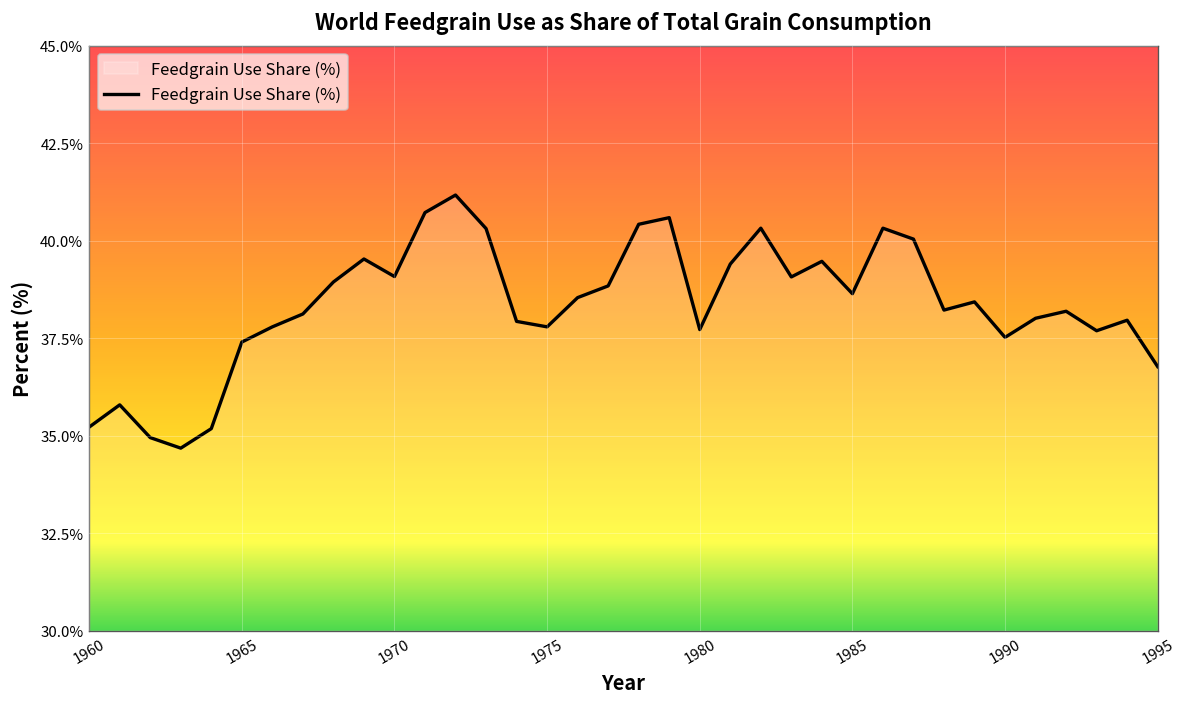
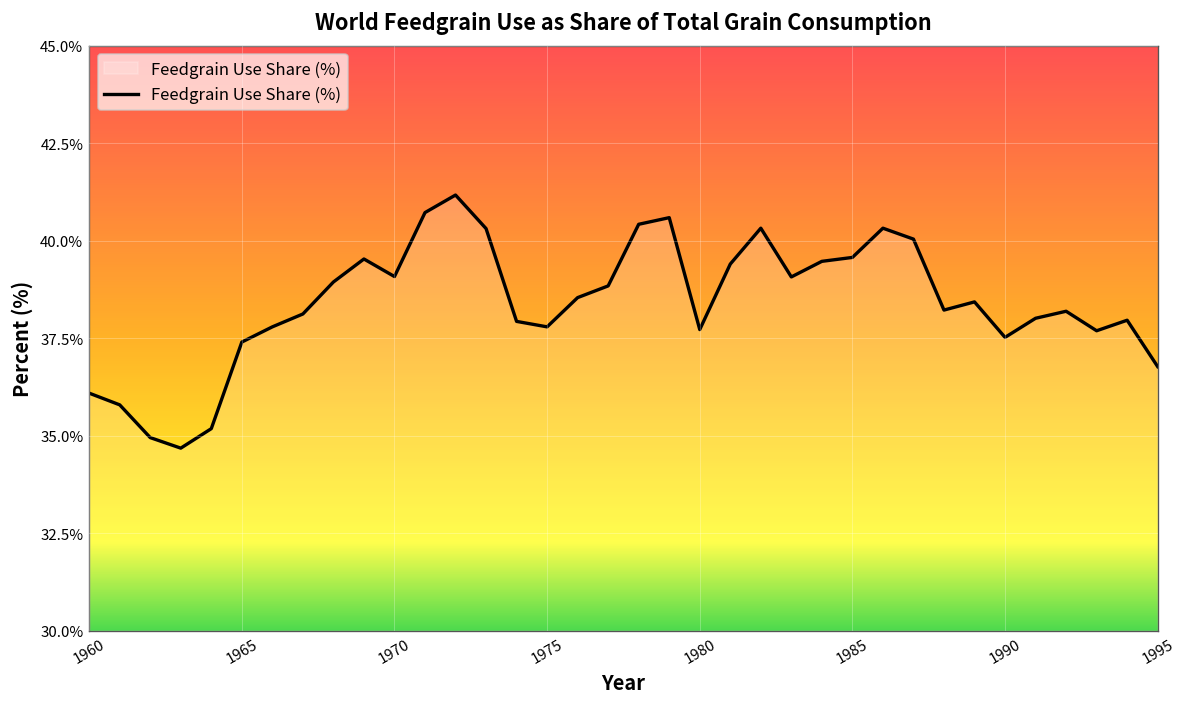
  {
-   "1960": "35.2%",
+   "1960": "36.1%",
    "1965": "37.4%",
    "1970": "39.1%",
    "1975": "37.8%",
    "1980": "37.7%",
-   "1985": "38.6%",
+   "1985": "39.6%",
    "1990": "37.5%",
    "1995": "36.8%"
  }
